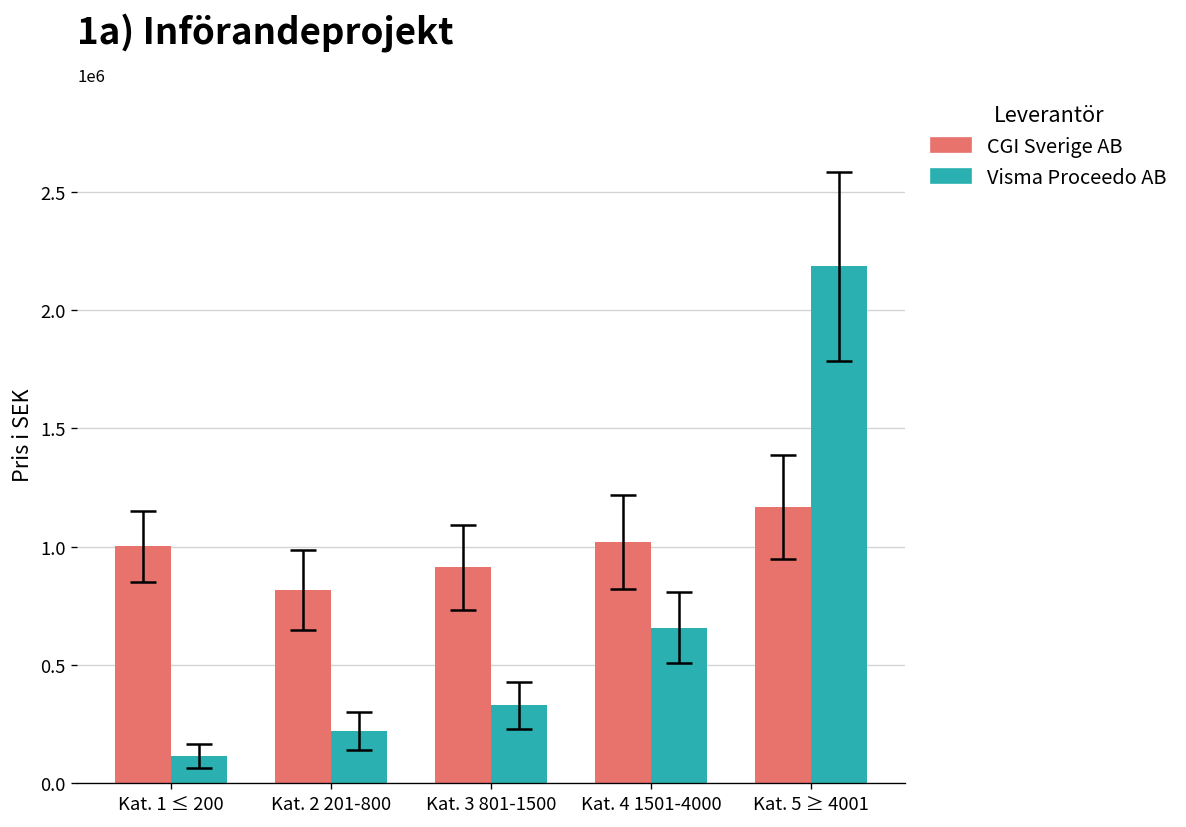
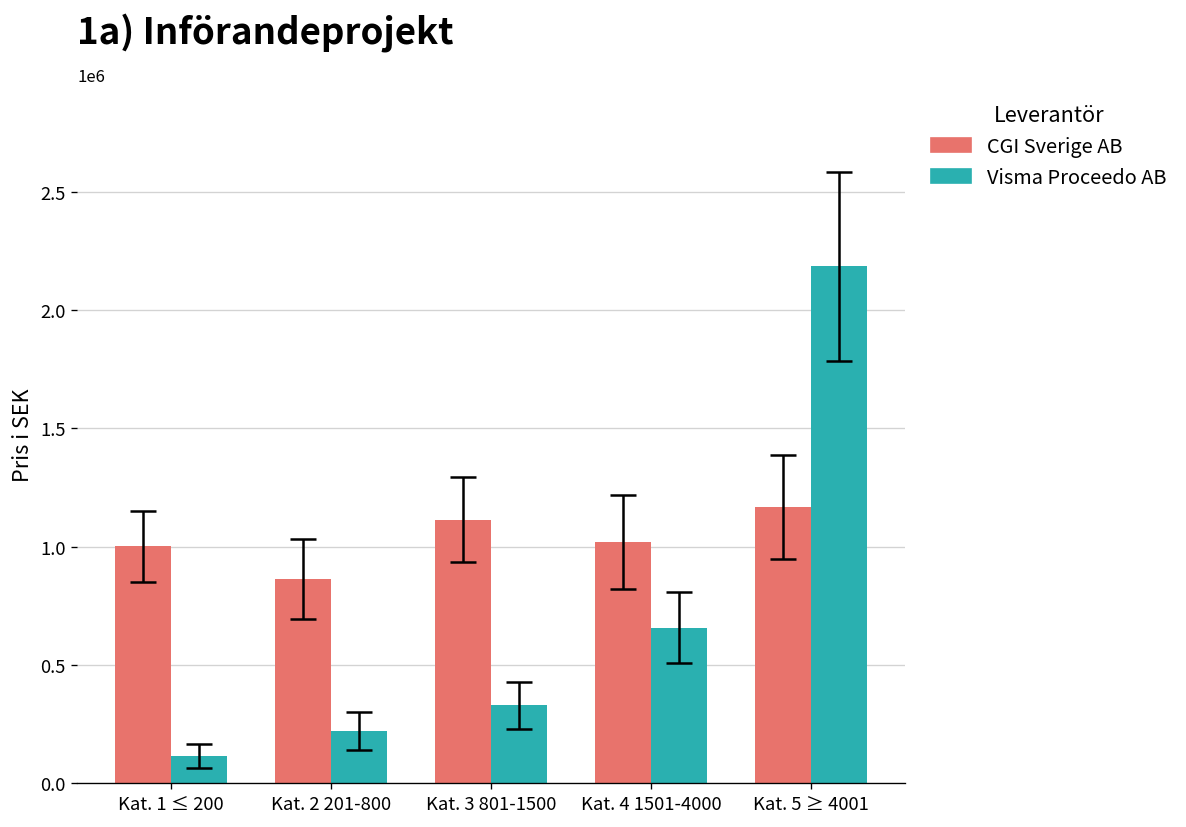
  {
    "CGI Sverige AB": {
      "Kat. 1 ≤ 200": 1000000,
-     "Kat. 2 201-800": 820000,
-     "Kat. 3 801-1500": 910000,
+     "Kat. 2 201-800": 860000,
+     "Kat. 3 801-1500": 1110000,
      "Kat. 4 1501-4000": 1020000,
      "Kat. 5 ≥ 4001": 1170000
    }
  }
